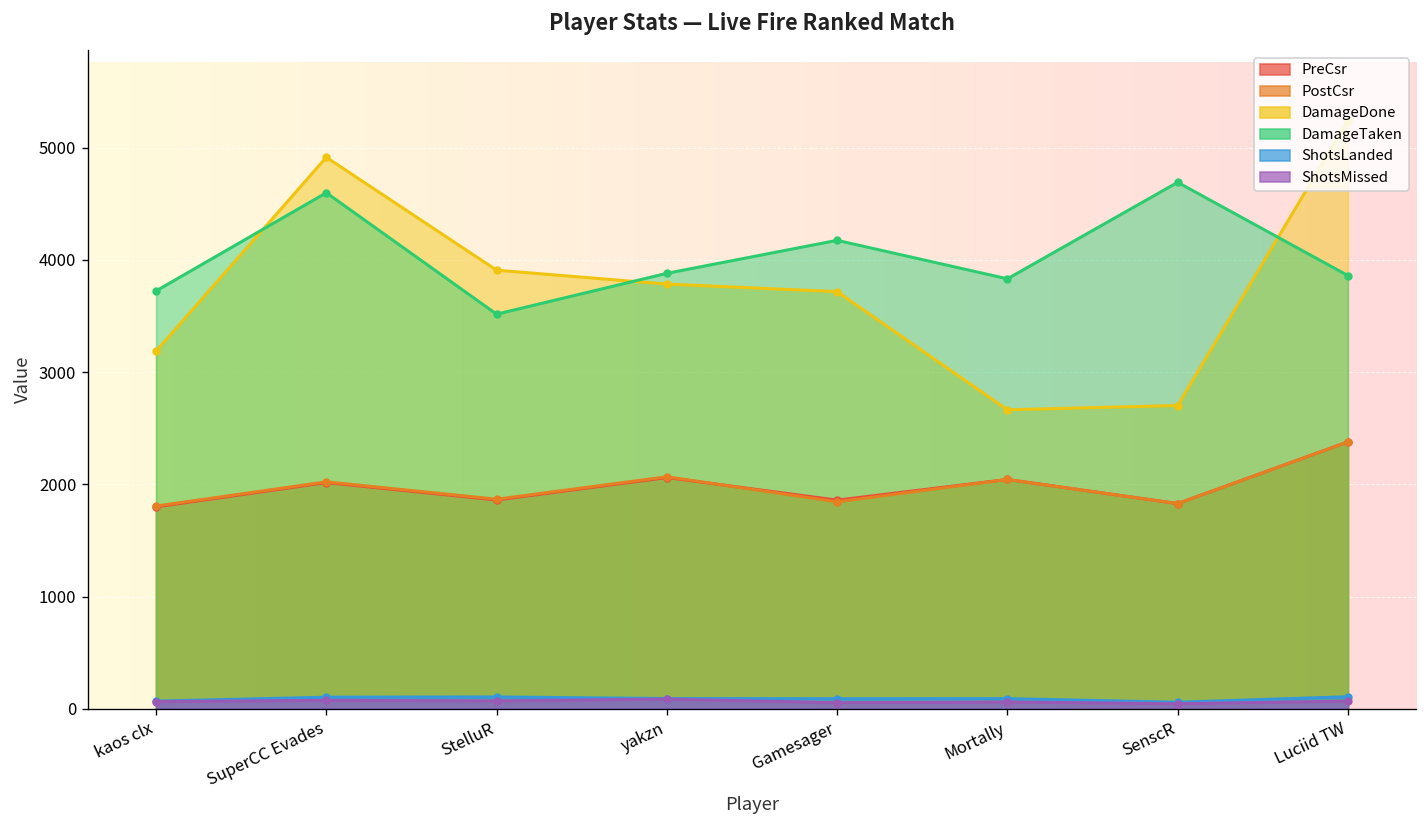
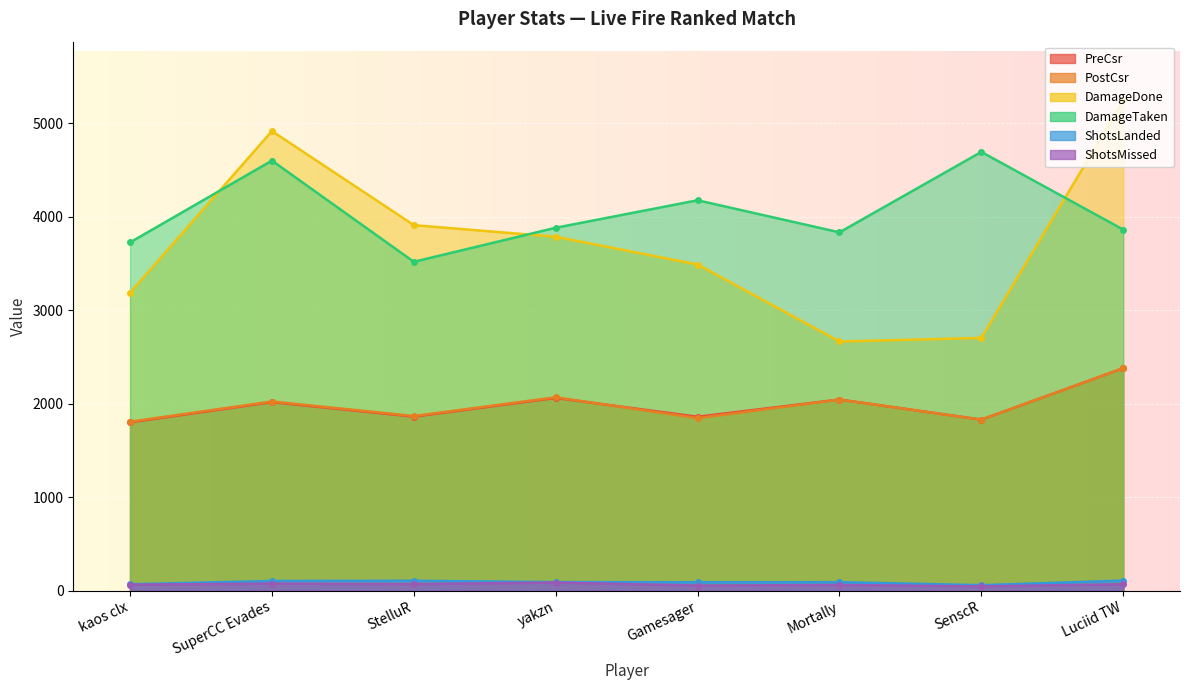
  {
    "DamageDone": {
      "kaos clx": 3200,
      "SuperCC Evades": 4900,
      "StelluR": 3900,
      "yakzn": 3800,
-     "Gamesager": 3700,
+     "Gamesager": 3500,
      "Mortally": 2700,
      "SenscR": 2700
    },
    "DamageTaken": {
      "kaos clx": 3700,
      "SuperCC Evades": 4600,
      "StelluR": 3500,
      "yakzn": 3900,
      "Gamesager": 4200,
      "Mortally": 3800,
      "SenscR": 4700,
      "Luciid TW": 3900
    },
    "ShotsLanded": {
      "SuperCC Evades": 100,
      "StelluR": 100,
      "Gamesager": 100,
      "Mortally": 100,
      "Luciid TW": 100
    },
    "ShotsMissed": {
      "SuperCC Evades": 100,
      "StelluR": 100,
      "Gamesager": 100,
      "Mortally": 100,
      "Luciid TW": 100
    }
  }
